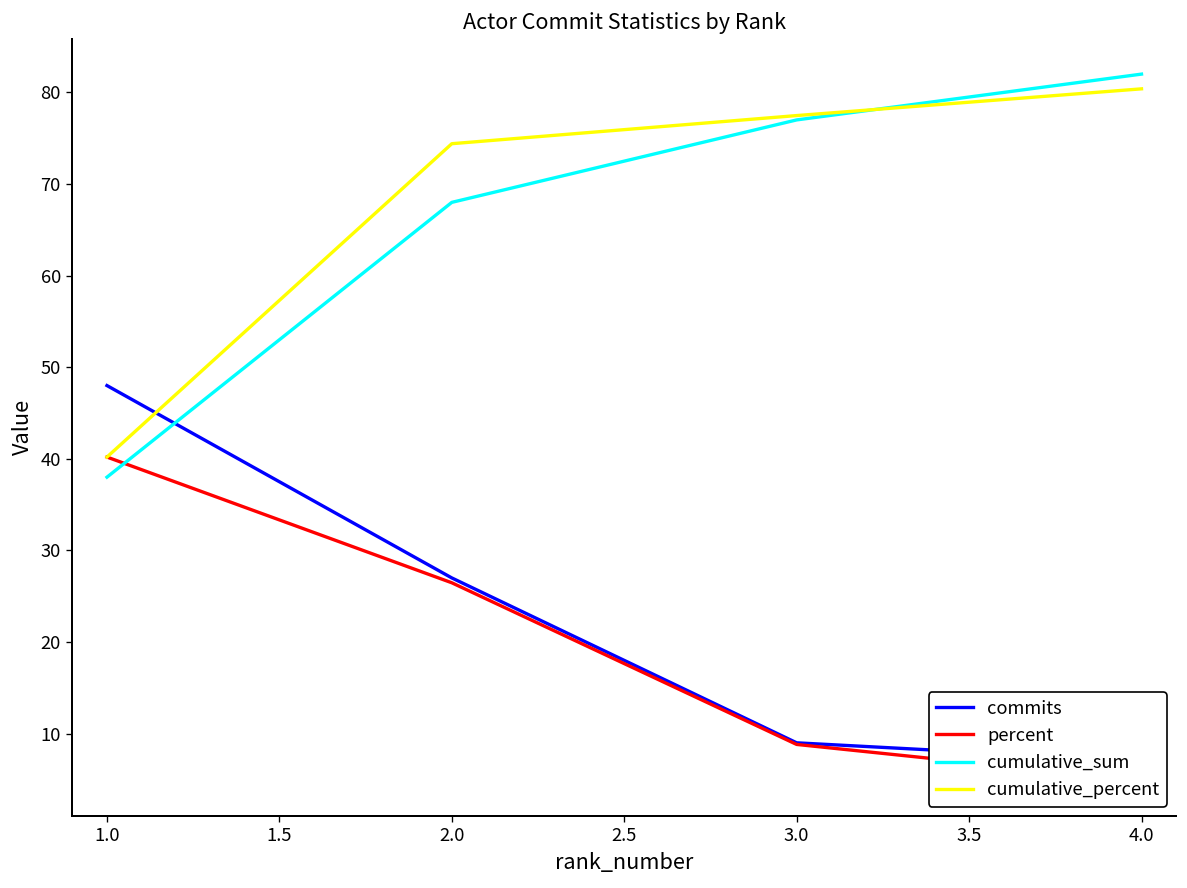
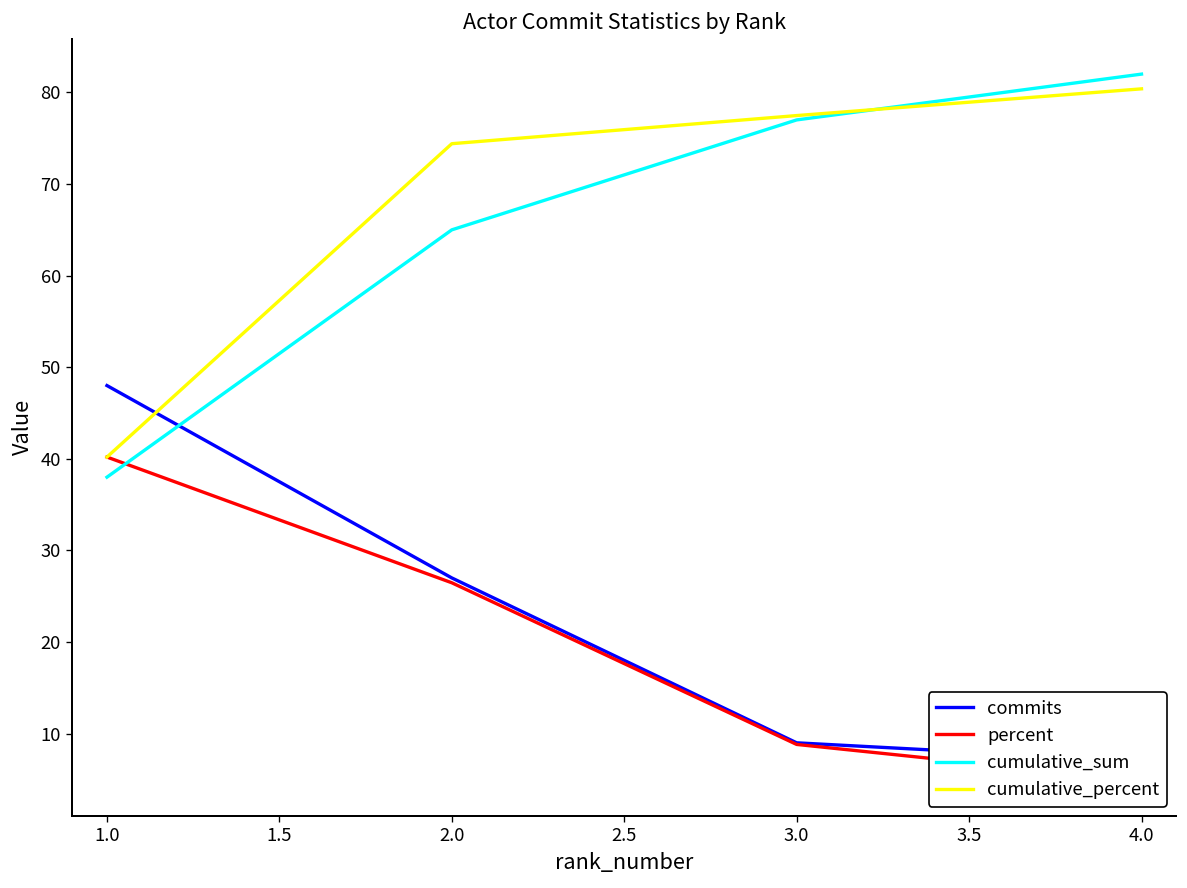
  {
    "commits": {
      "1.0": 48,
      "2.0": 27
    },
    "percent": {
      "2.0": 26
    },
    "cumulative_sum": {
      "1.0": 38,
-     "2.0": 68,
+     "2.0": 65,
      "3.0": 77,
      "4.0": 82
    },
    "cumulative_percent": {
      "2.0": 74,
      "3.0": 77,
      "4.0": 80
    }
  }
